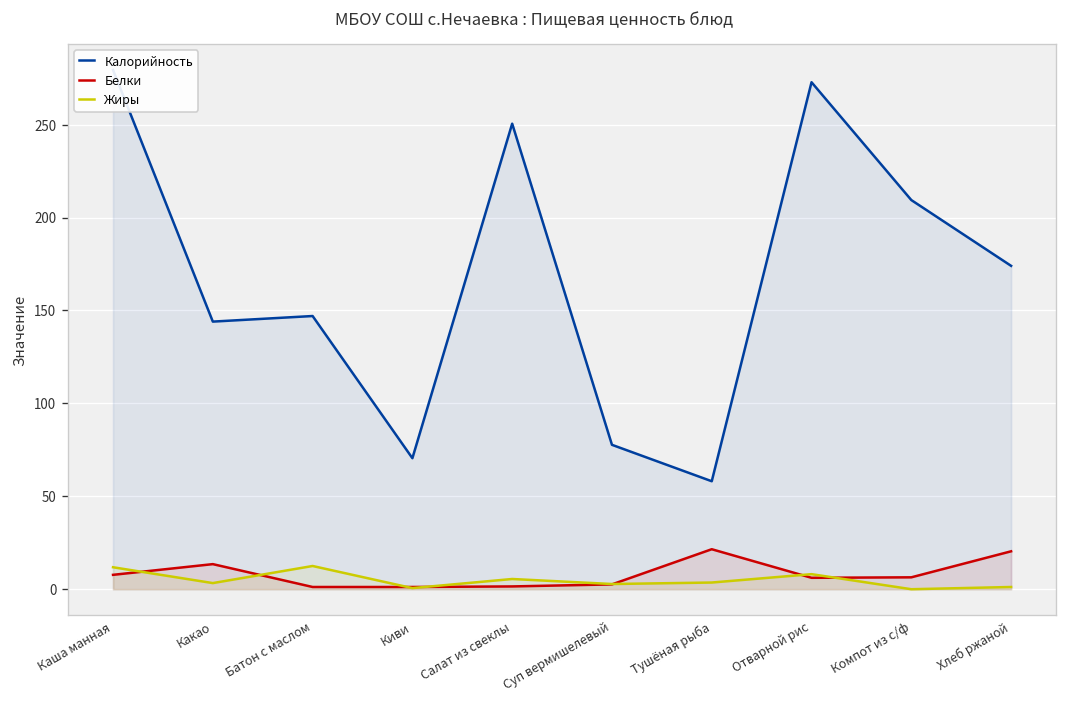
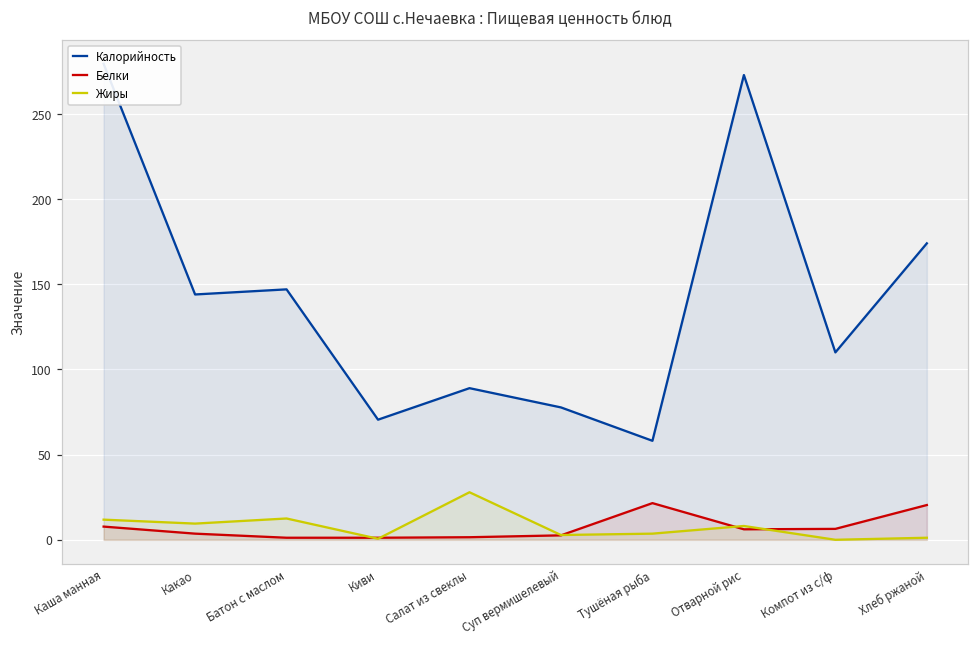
  {
    "Калорийность": {
      "Какао": 144,
      "Батон с маслом": 147,
      "Киви": 71,
-     "Салат из свеклы": 251,
+     "Салат из свеклы": 89,
      "Суп вермишелевый": 78,
      "Тушёная рыба": 58,
      "Отварной рис": 273,
-     "Компот из с/ф": 209,
+     "Компот из с/ф": 110,
      "Хлеб ржаной": 174
    },
    "Белки": {
      "Каша манная": 8,
-     "Какао": 14,
+     "Какао": 4,
      "Батон с маслом": 1,
      "Салат из свеклы": 2,
      "Тушёная рыба": 22,
      "Отварной рис": 6,
      "Компот из с/ф": 6,
      "Хлеб ржаной": 20
    },
    "Жиры": {
      "Каша манная": 12,
-     "Какао": 3,
+     "Какао": 10,
      "Батон с маслом": 13,
-     "Салат из свеклы": 6,
+     "Салат из свеклы": 28,
      "Тушёная рыба": 4,
      "Отварной рис": 8,
      "Компот из с/ф": 0,
      "Хлеб ржаной": 1
    }
  }
